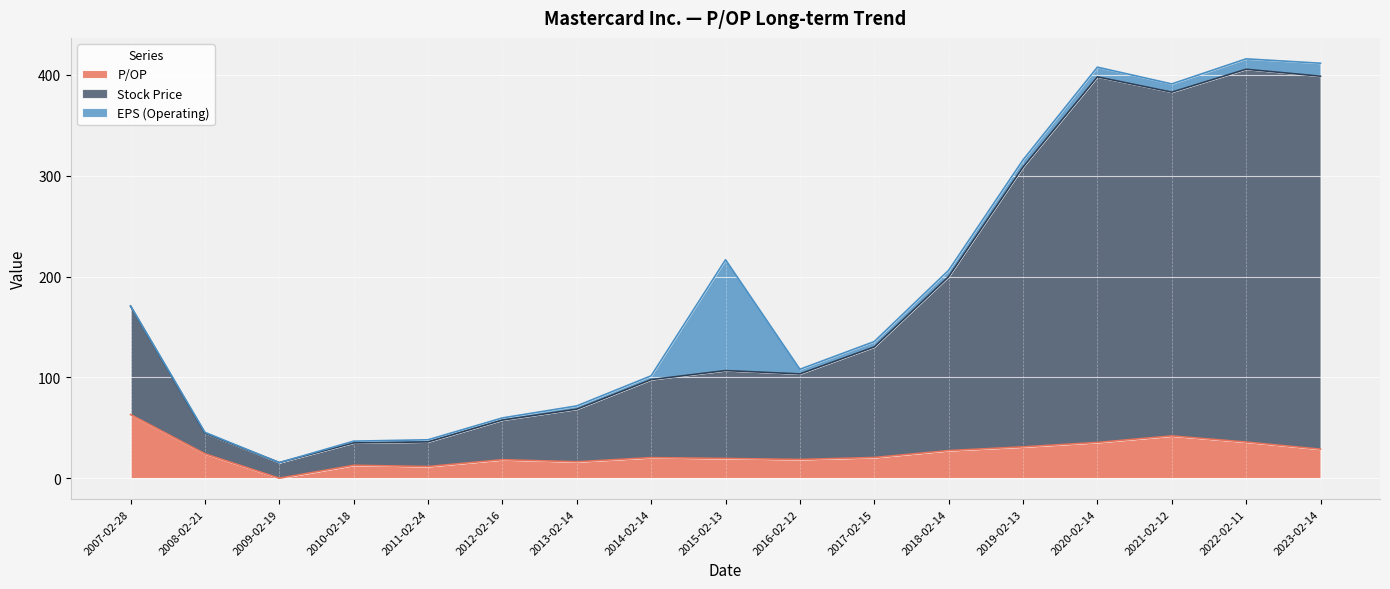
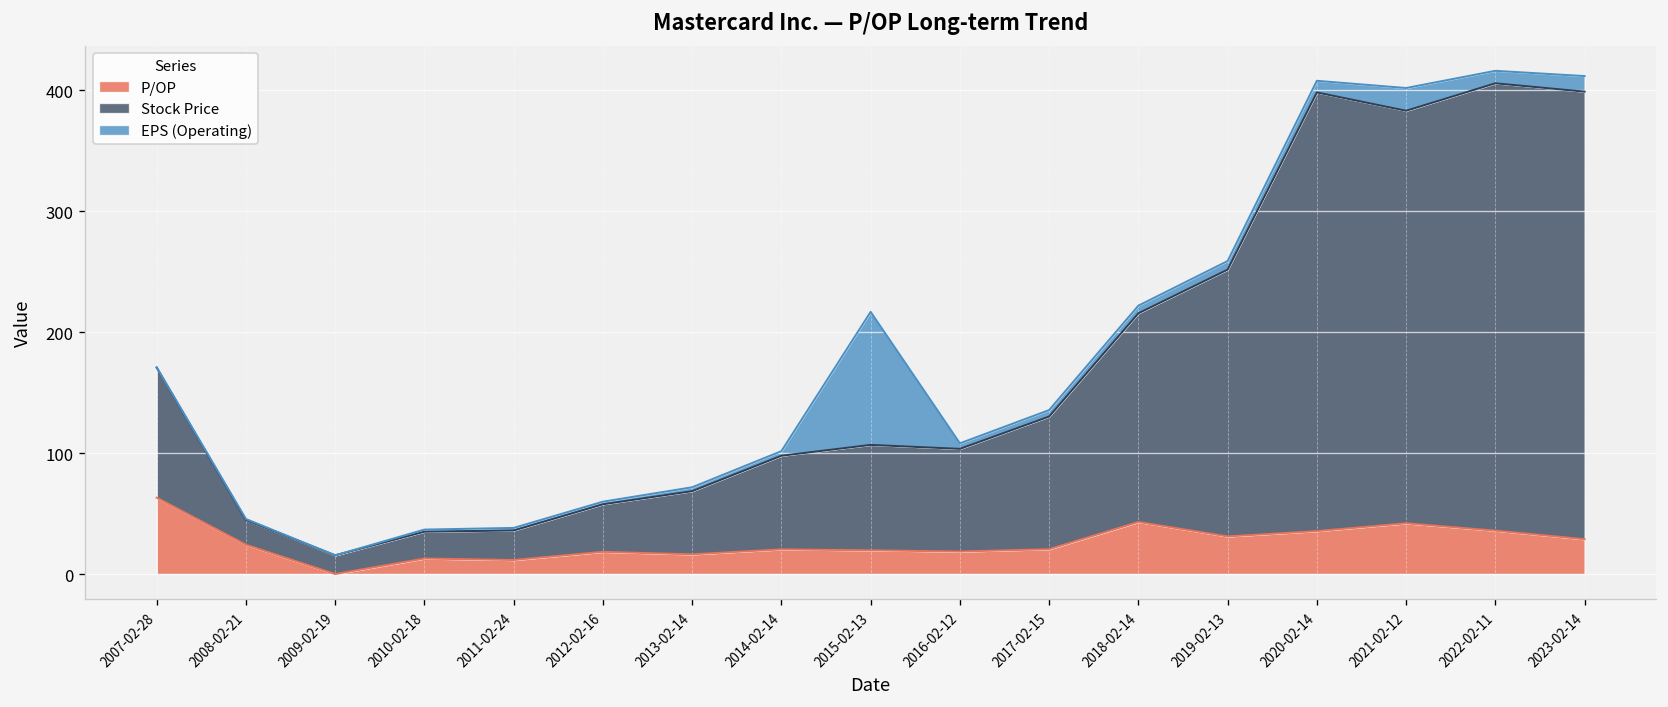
  {
    "P/OP": {
      "2007-02-28": 63,
      "2008-02-21": 24,
      "2009-02-19": 0,
      "2010-02-18": 13,
      "2011-02-24": 12,
      "2012-02-16": 18,
      "2013-02-14": 16,
      "2014-02-14": 20,
      "2015-02-13": 20,
      "2016-02-12": 19,
      "2017-02-15": 21,
-     "2018-02-14": 27,
+     "2018-02-14": 43,
      "2019-02-13": 31,
      "2020-02-14": 35,
      "2021-02-12": 42,
      "2022-02-11": 36,
      "2023-02-14": 29
    },
    "Stock Price": {
      "2013-02-14": 52,
      "2014-02-14": 77,
      "2015-02-13": 87,
      "2016-02-12": 85,
      "2017-02-15": 110,
      "2018-02-14": 173,
-     "2019-02-13": 278,
+     "2019-02-13": 221,
      "2020-02-14": 363,
      "2021-02-12": 341,
      "2022-02-11": 370,
      "2023-02-14": 370
    },
    "EPS (Operating)": {
      "2013-02-14": 3,
      "2014-02-14": 4,
      "2015-02-13": 110,
      "2016-02-12": 5,
      "2017-02-15": 5,
      "2018-02-14": 6,
      "2019-02-13": 7,
      "2020-02-14": 10,
-     "2021-02-12": 8,
+     "2021-02-12": 19,
      "2022-02-11": 10,
      "2023-02-14": 13
    }
  }
